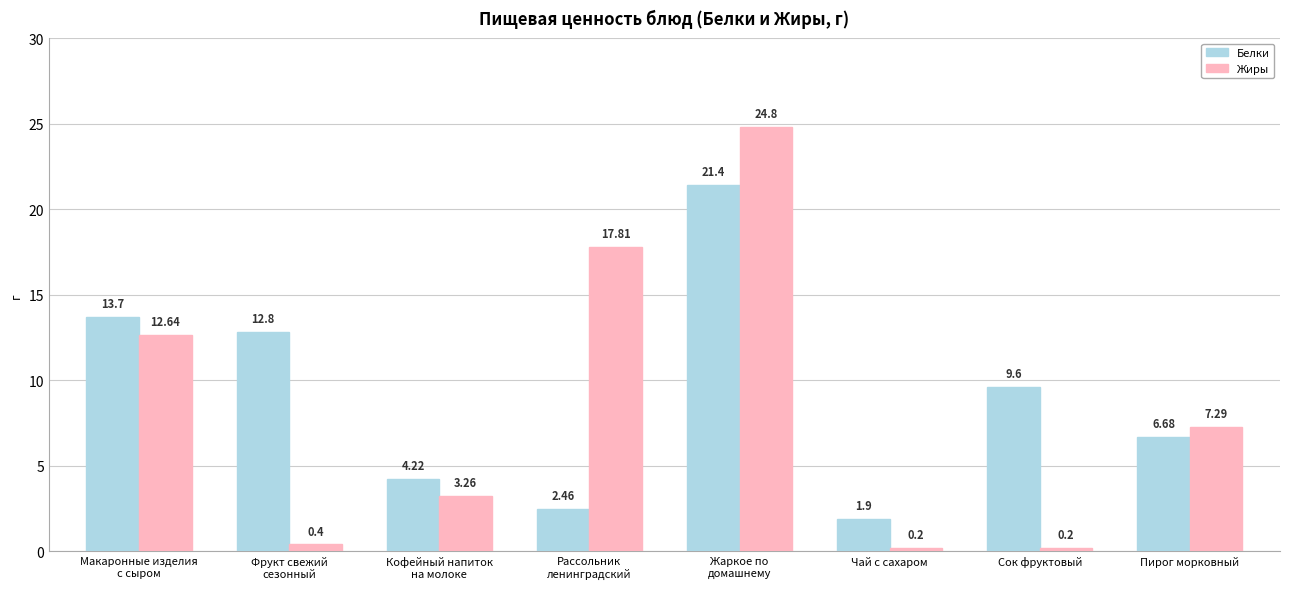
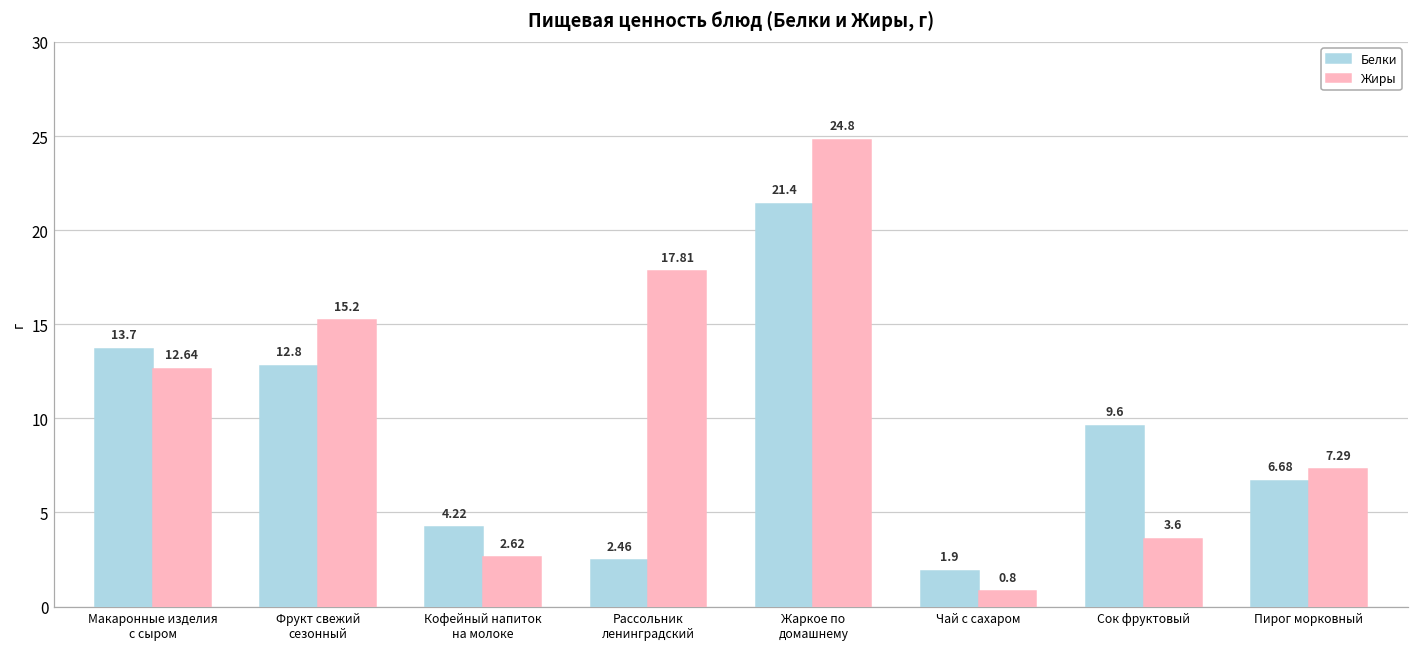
  {
    "Белки": {
      "Макаронные изделия с сыром": 13.7,
      "Фрукт свежий сезонный": 12.8,
      "Кофейный напиток на молоке": 4.22,
      "Рассольник ленинградский": 2.46,
      "Жаркое по домашнему": 21.4,
      "Чай с сахаром": 1.9,
      "Сок фруктовый": 9.6,
      "Пирог морковный": 6.68
    },
    "Жиры": {
      "Макаронные изделия с сыром": 12.64,
-     "Фрукт свежий сезонный": 0.4,
-     "Кофейный напиток на молоке": 3.26,
+     "Фрукт свежий сезонный": 15.2,
+     "Кофейный напиток на молоке": 2.62,
      "Рассольник ленинградский": 17.81,
      "Жаркое по домашнему": 24.8,
-     "Чай с сахаром": 0.2,
-     "Сок фруктовый": 0.2,
+     "Чай с сахаром": 0.8,
+     "Сок фруктовый": 3.6,
      "Пирог морковный": 7.29
    }
  }
